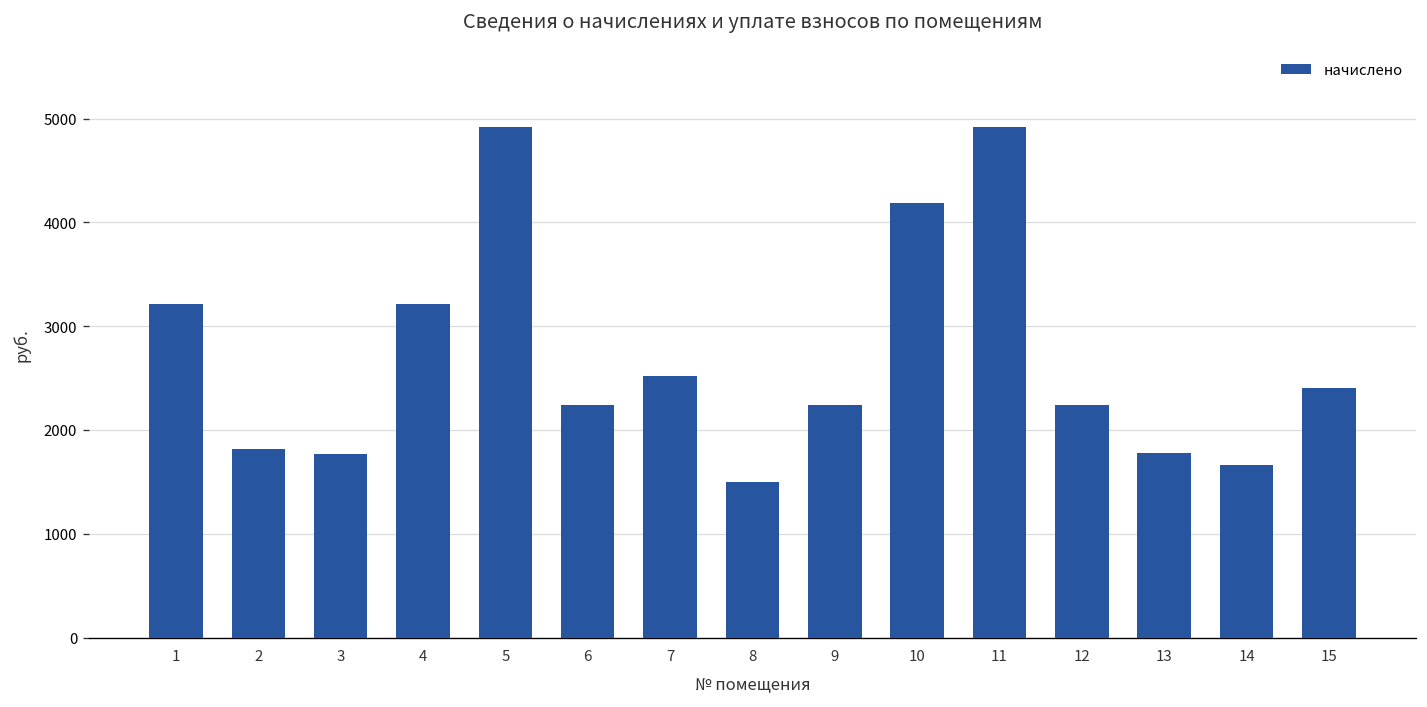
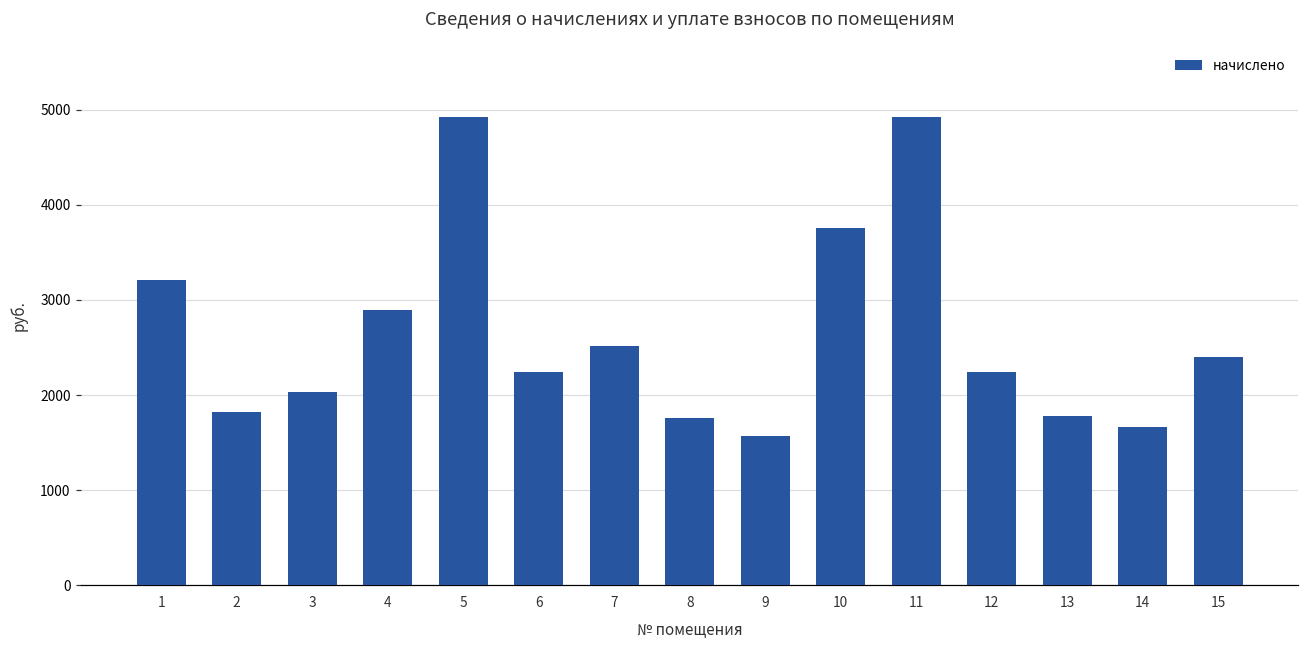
  {
    "1": 3200,
    "2": 1800,
-   "3": 1800,
-   "4": 3200,
+   "3": 2000,
+   "4": 2900,
    "5": 4900,
    "6": 2200,
    "7": 2500,
-   "8": 1500,
-   "9": 2200,
-   "10": 4200,
+   "8": 1800,
+   "9": 1600,
+   "10": 3800,
    "11": 4900,
    "12": 2200,
    "13": 1800,
    "14": 1700,
    "15": 2400
  }
